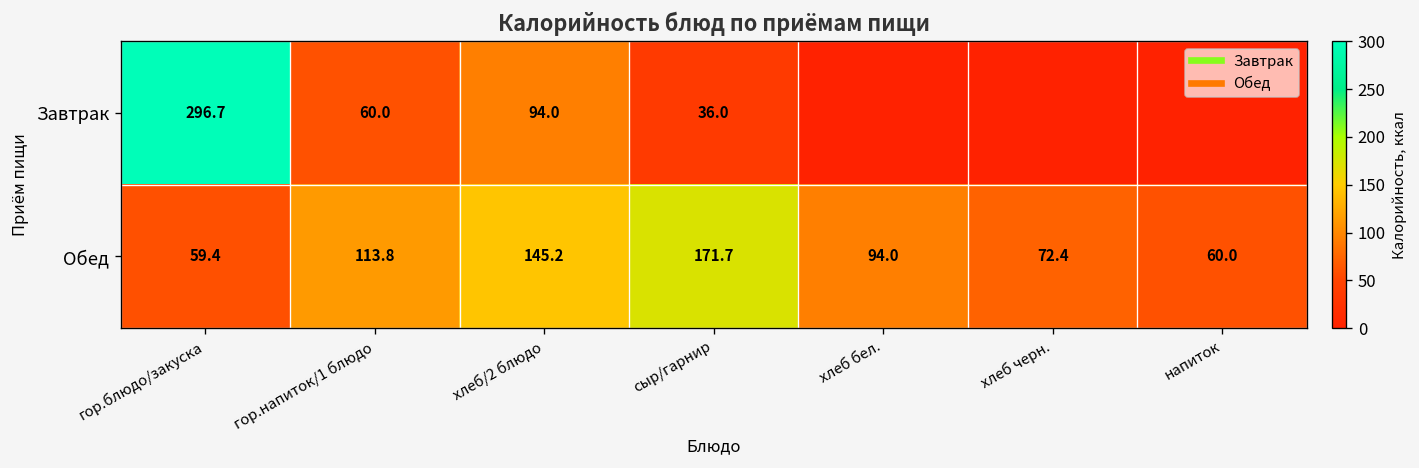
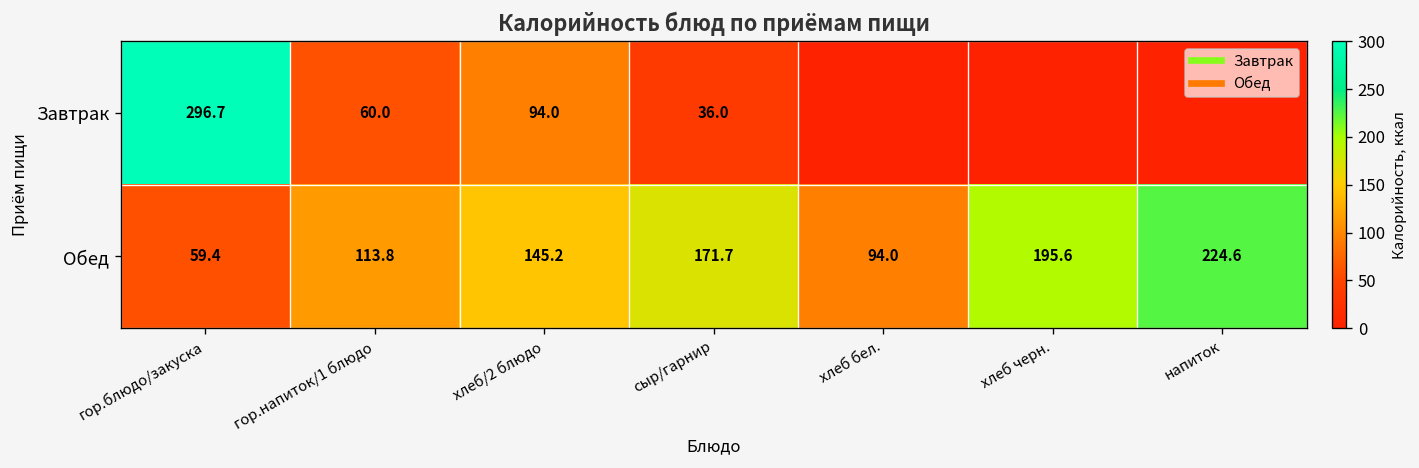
  {
    "Завтрак": {
      "гор.блюдо/закуска": 296.7,
      "гор.напиток/1 блюдо": 60.0,
      "хлеб/2 блюдо": 94.0,
      "сыр/гарнир": 36.0
    },
    "Обед": {
      "гор.блюдо/закуска": 59.4,
      "гор.напиток/1 блюдо": 113.8,
      "хлеб/2 блюдо": 145.2,
      "сыр/гарнир": 171.7,
      "хлеб бел.": 94.0,
-     "хлеб черн.": 72.4,
-     "напиток": 60.0
+     "хлеб черн.": 195.6,
+     "напиток": 224.6
    }
  }
